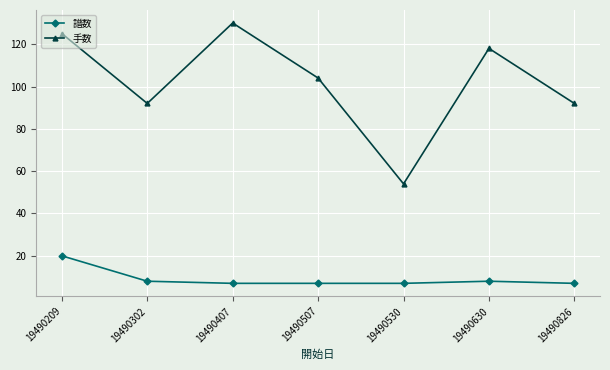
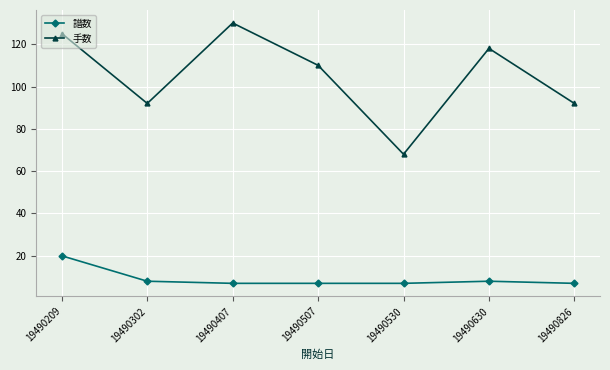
  {
    "譜数": {
      "19490209": 20,
      "19490302": 8,
      "19490407": 7,
      "19490507": 7,
      "19490530": 7,
      "19490630": 8,
      "19490826": 7
    },
    "手数": {
      "19490302": 92,
      "19490407": 130,
-     "19490507": 104,
-     "19490530": 54,
+     "19490507": 110,
+     "19490530": 68,
      "19490630": 118,
      "19490826": 92
    }
  }
